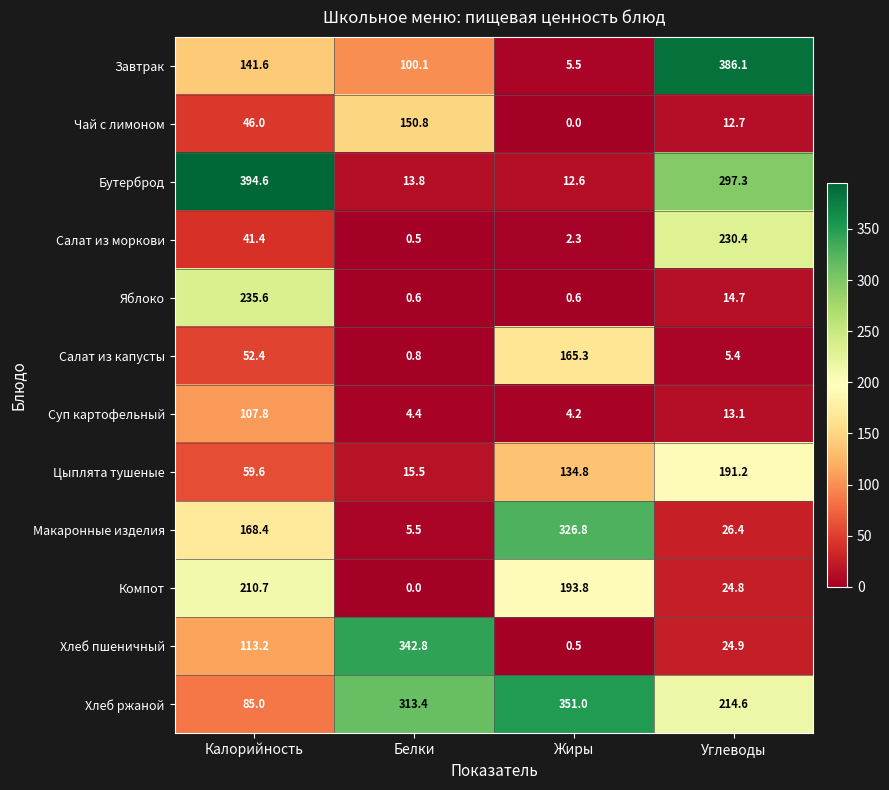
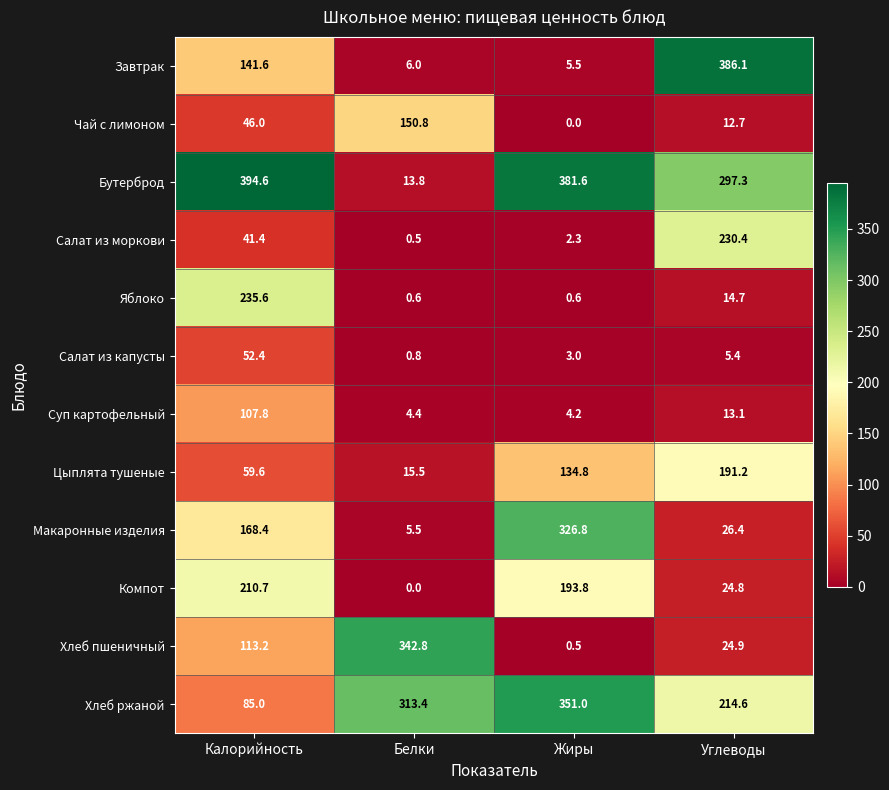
  {
    "Завтрак": {
      "Калорийность": 141.6,
-     "Белки": 100.1,
+     "Белки": 6.0,
      "Жиры": 5.5,
      "Углеводы": 386.1
    },
    "Чай с лимоном": {
      "Калорийность": 46.0,
      "Белки": 150.8,
      "Жиры": 0.0,
      "Углеводы": 12.7
    },
    "Бутерброд": {
      "Калорийность": 394.6,
      "Белки": 13.8,
-     "Жиры": 12.6,
+     "Жиры": 381.6,
      "Углеводы": 297.3
    },
    "Салат из моркови": {
      "Калорийность": 41.4,
      "Белки": 0.5,
      "Жиры": 2.3,
      "Углеводы": 230.4
    },
    "Яблоко": {
      "Калорийность": 235.6,
      "Белки": 0.6,
      "Жиры": 0.6,
      "Углеводы": 14.7
    },
    "Салат из капусты": {
      "Калорийность": 52.4,
      "Белки": 0.8,
-     "Жиры": 165.3,
+     "Жиры": 3.0,
      "Углеводы": 5.4
    },
    "Суп картофельный": {
      "Калорийность": 107.8,
      "Белки": 4.4,
      "Жиры": 4.2,
      "Углеводы": 13.1
    },
    "Цыплята тушеные": {
      "Калорийность": 59.6,
      "Белки": 15.5,
      "Жиры": 134.8,
      "Углеводы": 191.2
    },
    "Макаронные изделия": {
      "Калорийность": 168.4,
      "Белки": 5.5,
      "Жиры": 326.8,
      "Углеводы": 26.4
    },
    "Компот": {
      "Калорийность": 210.7,
      "Белки": 0.0,
      "Жиры": 193.8,
      "Углеводы": 24.8
    },
    "Хлеб пшеничный": {
      "Калорийность": 113.2,
      "Белки": 342.8,
      "Жиры": 0.5,
      "Углеводы": 24.9
    },
    "Хлеб ржаной": {
      "Калорийность": 85.0,
      "Белки": 313.4,
      "Жиры": 351.0,
      "Углеводы": 214.6
    }
  }
